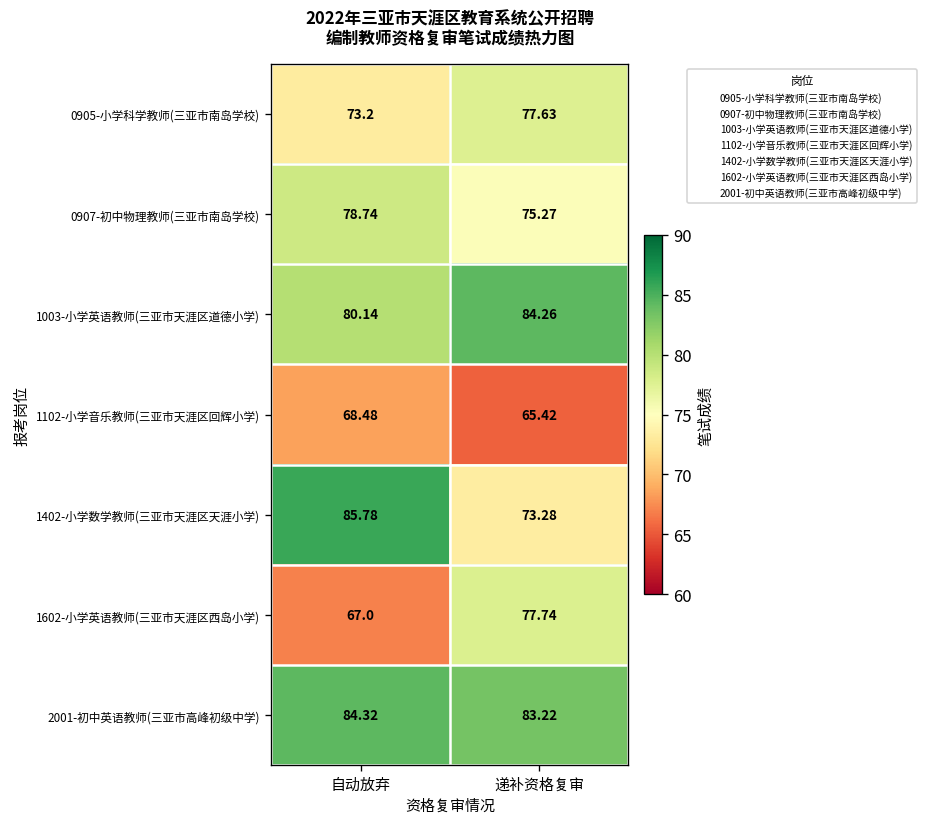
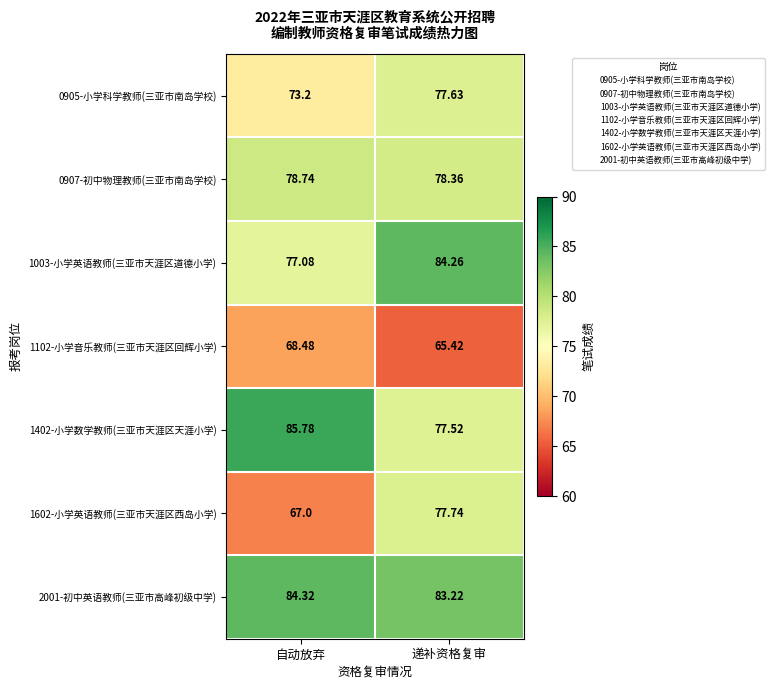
  {
    "0905-小学科学教师(三亚市南岛学校)": {
      "自动放弃": 73.2,
      "递补资格复审": 77.63
    },
    "0907-初中物理教师(三亚市南岛学校)": {
      "自动放弃": 78.74,
-     "递补资格复审": 75.27
+     "递补资格复审": 78.36
    },
    "1003-小学英语教师(三亚市天涯区道德小学)": {
-     "自动放弃": 80.14,
+     "自动放弃": 77.08,
      "递补资格复审": 84.26
    },
    "1102-小学音乐教师(三亚市天涯区回辉小学)": {
      "自动放弃": 68.48,
      "递补资格复审": 65.42
    },
    "1402-小学数学教师(三亚市天涯区天涯小学)": {
      "自动放弃": 85.78,
-     "递补资格复审": 73.28
+     "递补资格复审": 77.52
    },
    "1602-小学英语教师(三亚市天涯区西岛小学)": {
      "自动放弃": 67.0,
      "递补资格复审": 77.74
    },
    "2001-初中英语教师(三亚市高峰初级中学)": {
      "自动放弃": 84.32,
      "递补资格复审": 83.22
    }
  }
